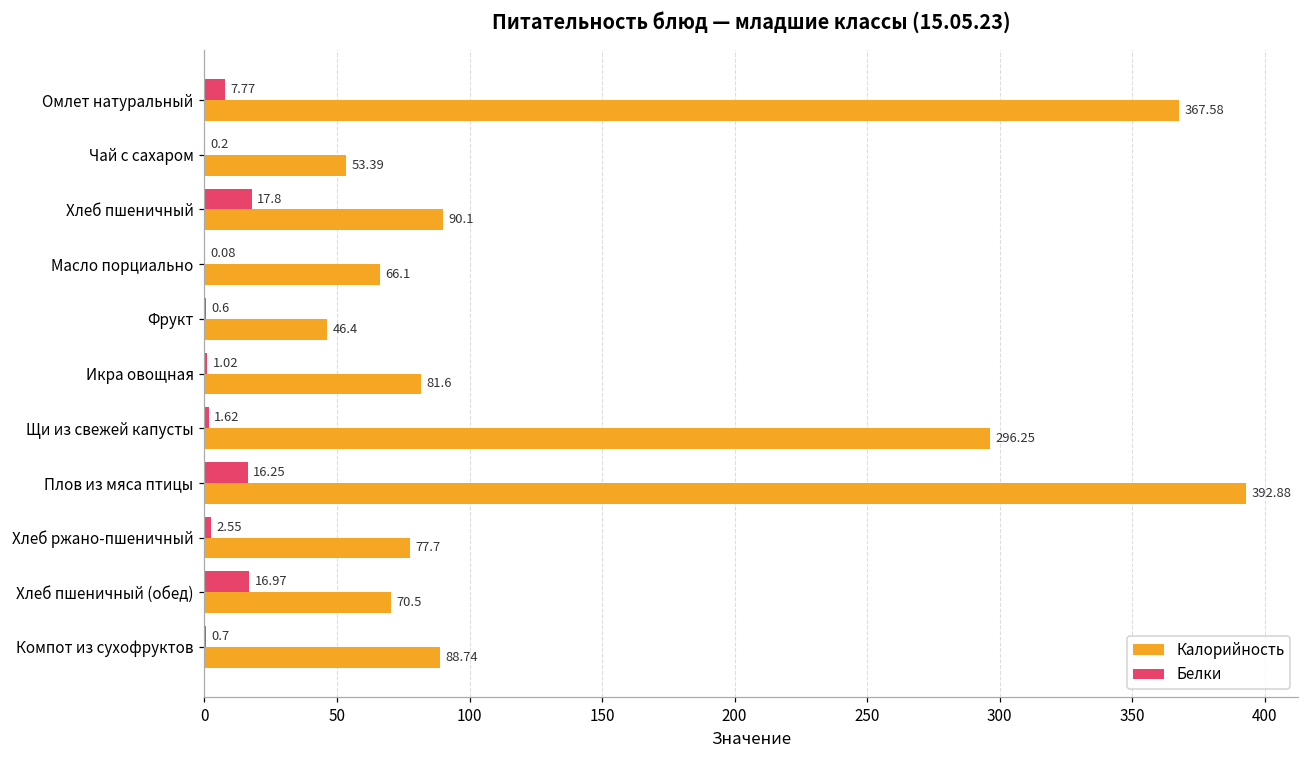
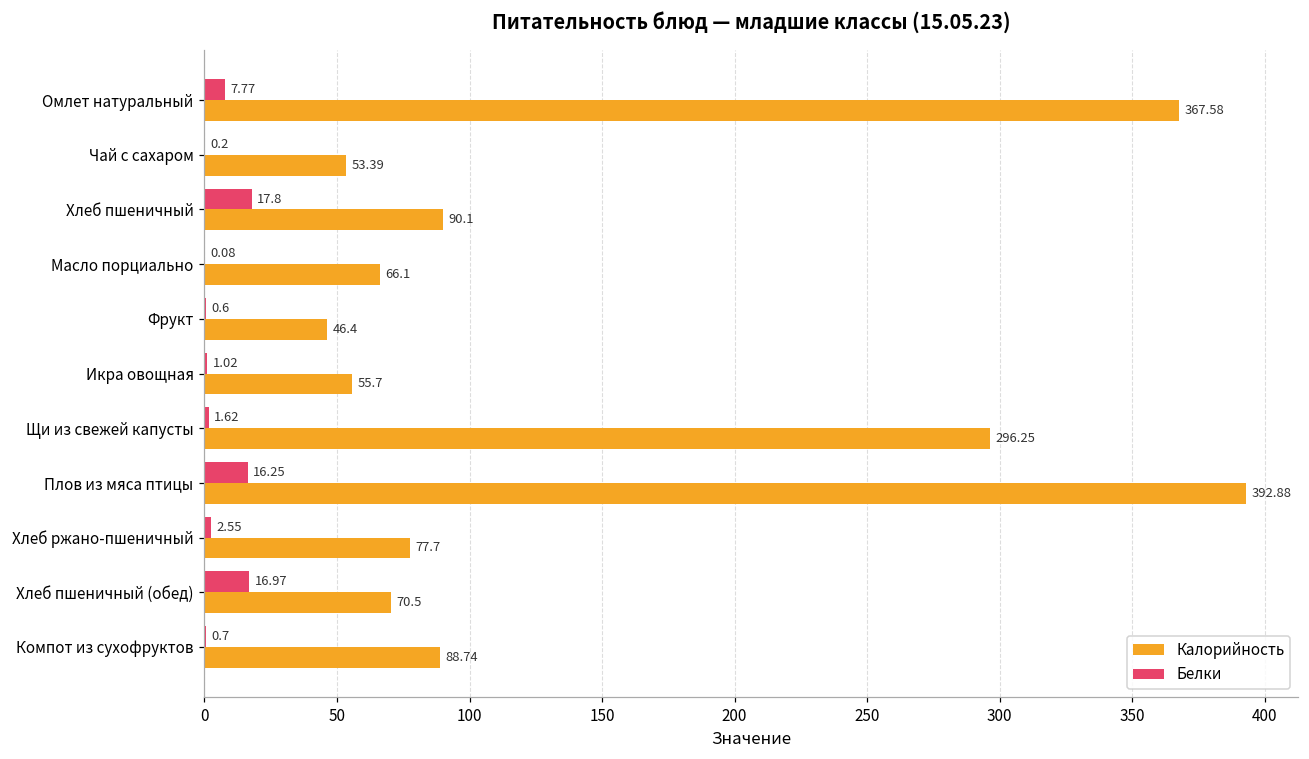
  {
    "Калорийность": {
      "Омлет натуральный": 367.58,
      "Чай с сахаром": 53.39,
      "Хлеб пшеничный": 90.1,
      "Масло порциально": 66.1,
      "Фрукт": 46.4,
-     "Икра овощная": 81.6,
+     "Икра овощная": 55.7,
      "Щи из свежей капусты": 296.25,
      "Плов из мяса птицы": 392.88,
      "Хлеб ржано-пшеничный": 77.7,
      "Хлеб пшеничный (обед)": 70.5,
      "Компот из сухофруктов": 88.74
    },
    "Белки": {
      "Омлет натуральный": 7.77,
      "Чай с сахаром": 0.2,
      "Хлеб пшеничный": 17.8,
      "Масло порциально": 0.08,
      "Фрукт": 0.6,
      "Икра овощная": 1.02,
      "Щи из свежей капусты": 1.62,
      "Плов из мяса птицы": 16.25,
      "Хлеб ржано-пшеничный": 2.55,
      "Хлеб пшеничный (обед)": 16.97,
      "Компот из сухофруктов": 0.7
    }
  }
